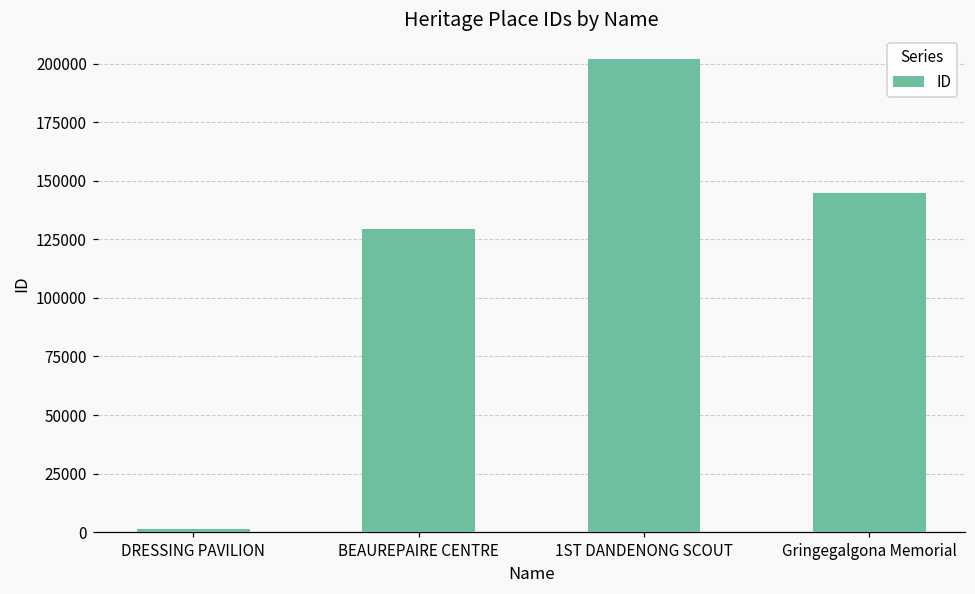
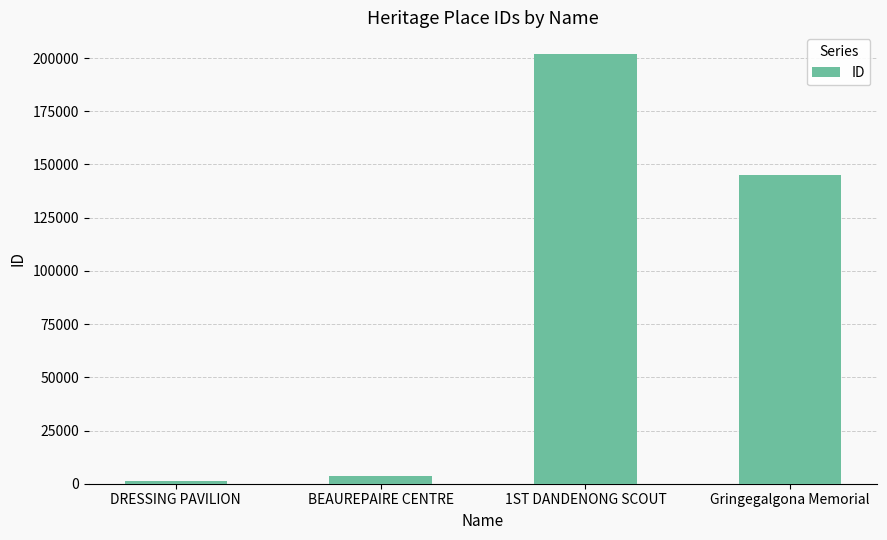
  {
    "DRESSING PAVILION": 1000,
-   "BEAUREPAIRE CENTRE": 130000,
+   "BEAUREPAIRE CENTRE": 4000,
    "1ST DANDENONG SCOUT": 202000,
    "Gringegalgona Memorial": 145000
  }
